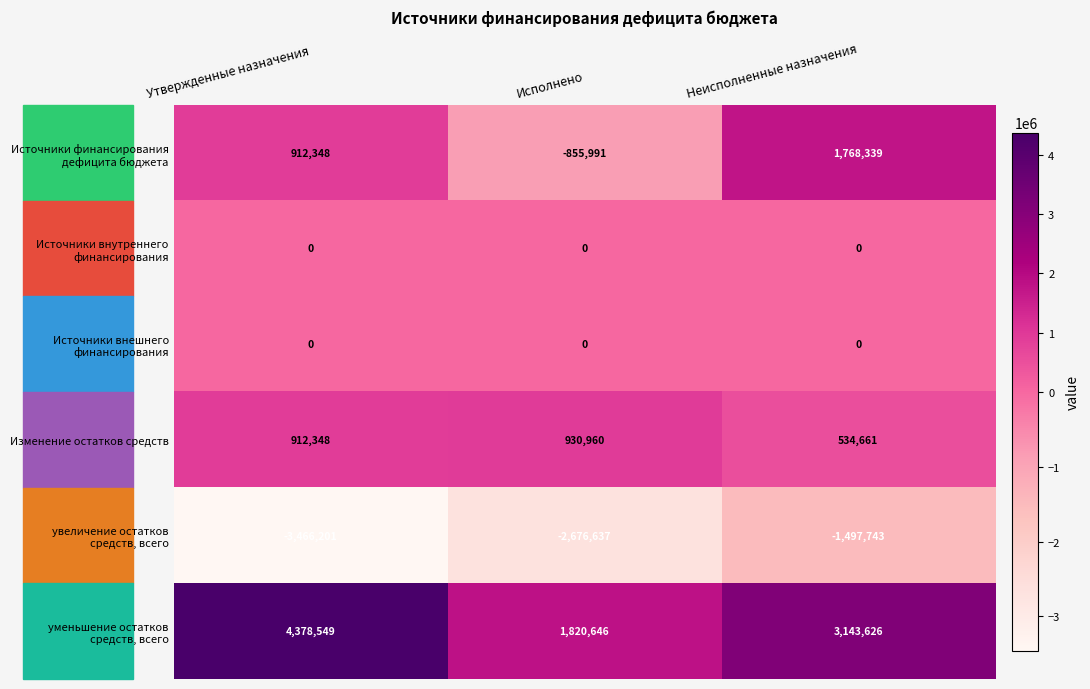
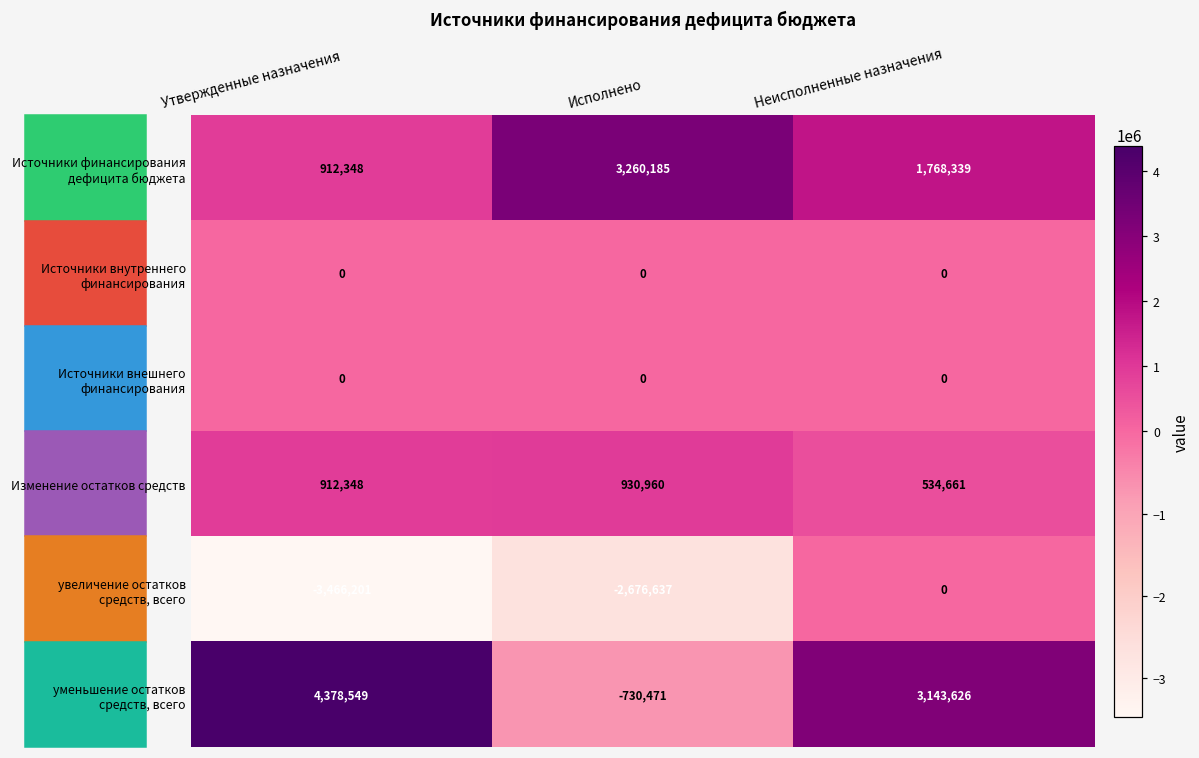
  {
    "Источники финансирования дефицита бюджета": {
      "Утвержденные назначения": "912,348",
-     "Исполнено": "-855,991",
+     "Исполнено": "3,260,185",
      "Неисполненные назначения": "1,768,339"
    },
    "Источники внутреннего финансирования": {
      "Утвержденные назначения": "0",
      "Исполнено": "0",
      "Неисполненные назначения": "0"
    },
    "Источники внешнего финансирования": {
      "Утвержденные назначения": "0",
      "Исполнено": "0",
      "Неисполненные назначения": "0"
    },
    "Изменение остатков средств": {
      "Утвержденные назначения": "912,348",
      "Исполнено": "930,960",
      "Неисполненные назначения": "534,661"
    },
    "увеличение остатков средств, всего": {
-     "Неисполненные назначения": "-1,497,743"
+     "Неисполненные назначения": "0"
    },
    "уменьшение остатков средств, всего": {
      "Утвержденные назначения": "4,378,549",
-     "Исполнено": "1,820,646",
+     "Исполнено": "-730,471",
      "Неисполненные назначения": "3,143,626"
    }
  }
